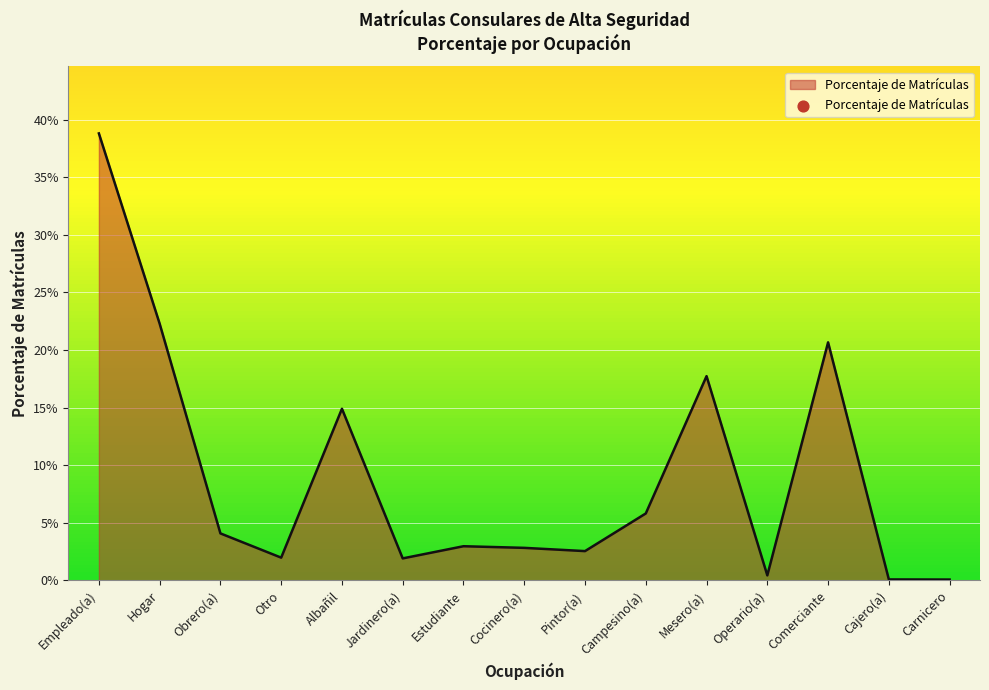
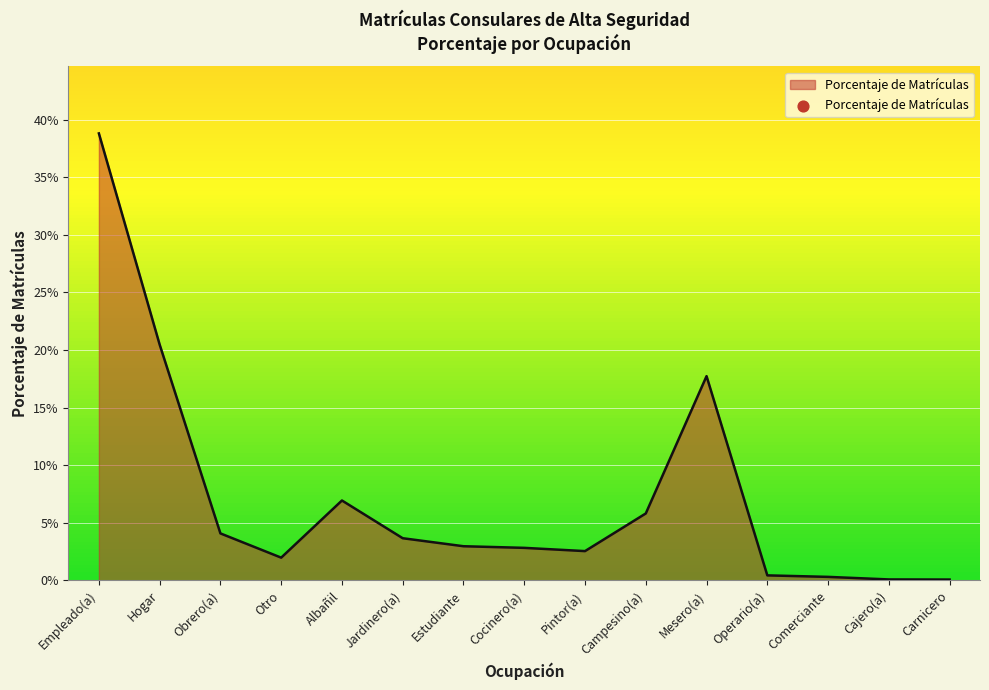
  {
    "Empleado(a)": "38.8%",
-   "Hogar": "22.3%",
+   "Hogar": "20.5%",
    "Obrero(a)": "4.1%",
    "Otro": "2.0%",
-   "Albañil": "14.9%",
-   "Jardinero(a)": "1.9%",
+   "Albañil": "6.9%",
+   "Jardinero(a)": "3.7%",
    "Estudiante": "3.0%",
    "Cocinero(a)": "2.8%",
    "Pintor(a)": "2.5%",
    "Campesino(a)": "5.8%",
    "Mesero(a)": "17.7%",
    "Operario(a)": "0.4%",
-   "Comerciante": "20.7%",
+   "Comerciante": "0.3%",
    "Cajero(a)": "0.1%",
    "Carnicero": "0.1%"
  }
